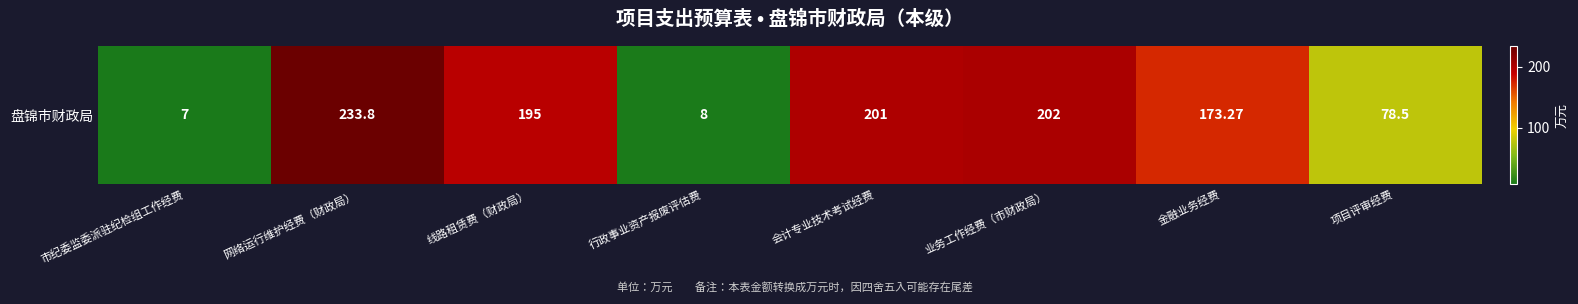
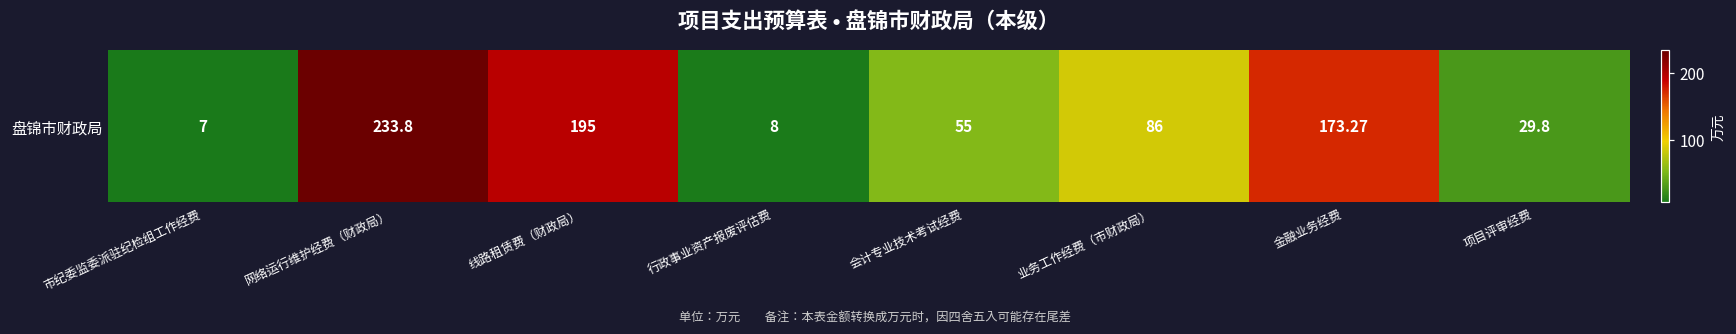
  {
    "盘锦市财政局": {
      "市纪委监委派驻纪检组工作经费": 7,
      "网络运行维护经费（财政局）": 233.8,
      "线路租赁费（财政局）": 195,
      "行政事业资产报废评估费": 8,
-     "会计专业技术考试经费": 201,
-     "业务工作经费（市财政局）": 202,
+     "会计专业技术考试经费": 55,
+     "业务工作经费（市财政局）": 86,
      "金融业务经费": 173.27,
-     "项目评审经费": 78.5
+     "项目评审经费": 29.8
    }
  }
